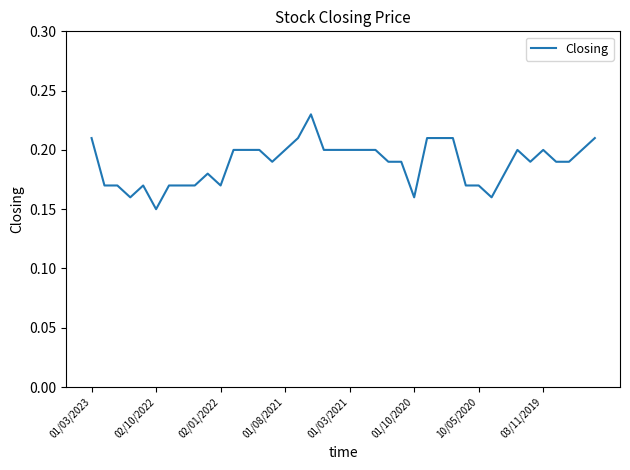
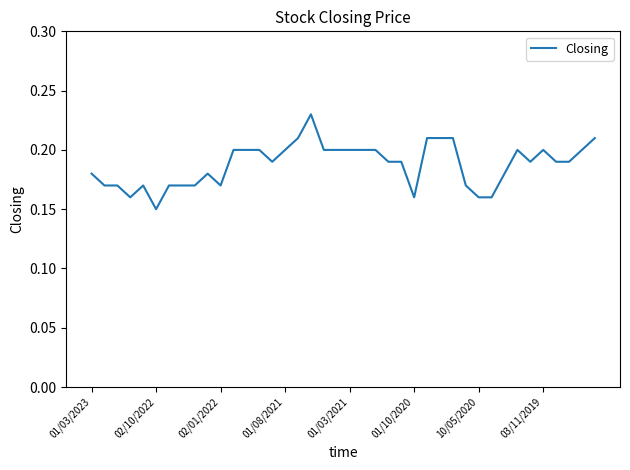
  {
-   "01/03/2023": 0.21,
+   "01/03/2023": 0.18,
    "02/10/2022": 0.15,
    "02/01/2022": 0.17,
    "01/08/2021": 0.20,
    "01/03/2021": 0.20,
    "01/10/2020": 0.16,
-   "10/05/2020": 0.17,
+   "10/05/2020": 0.16,
    "03/11/2019": 0.20
  }
